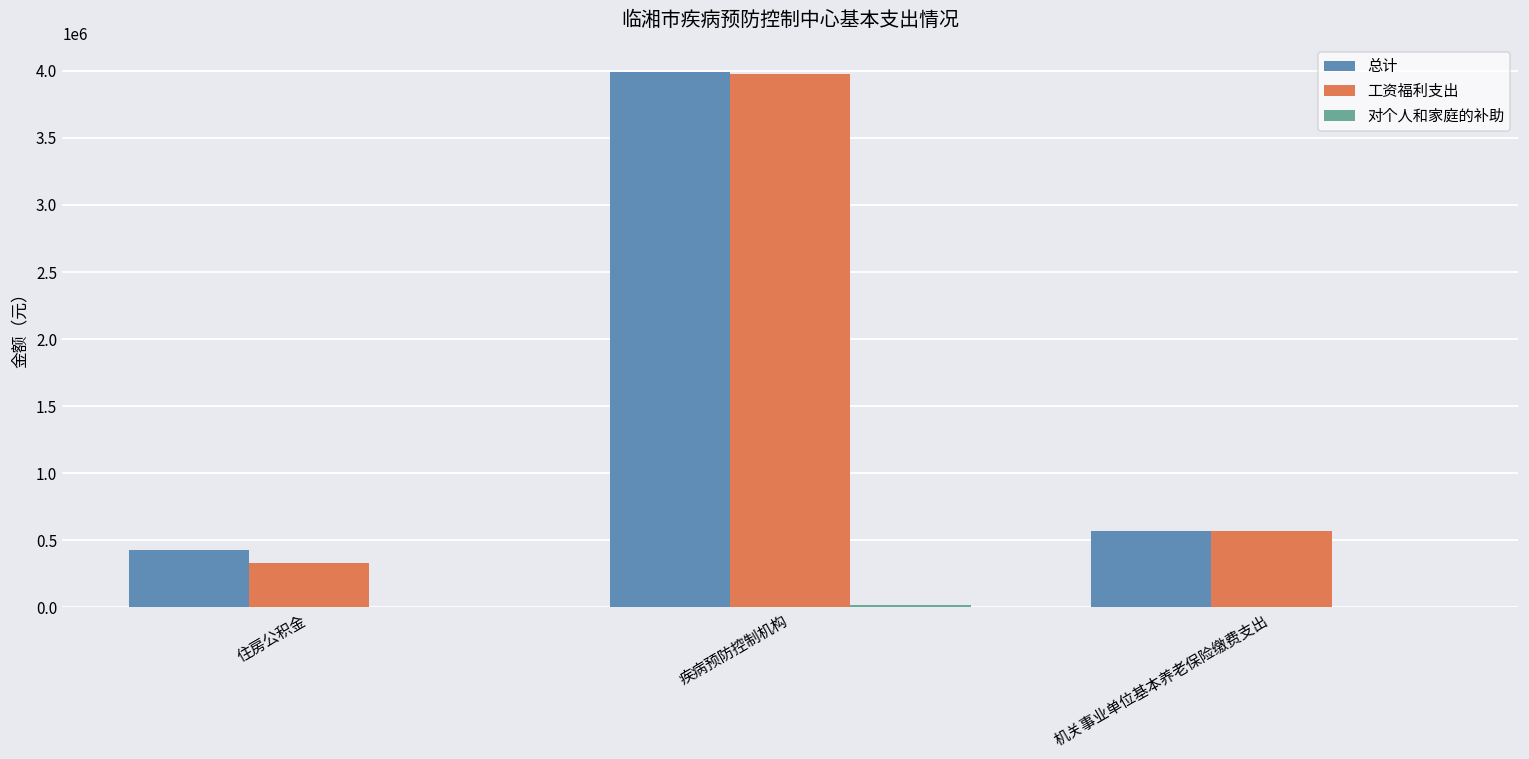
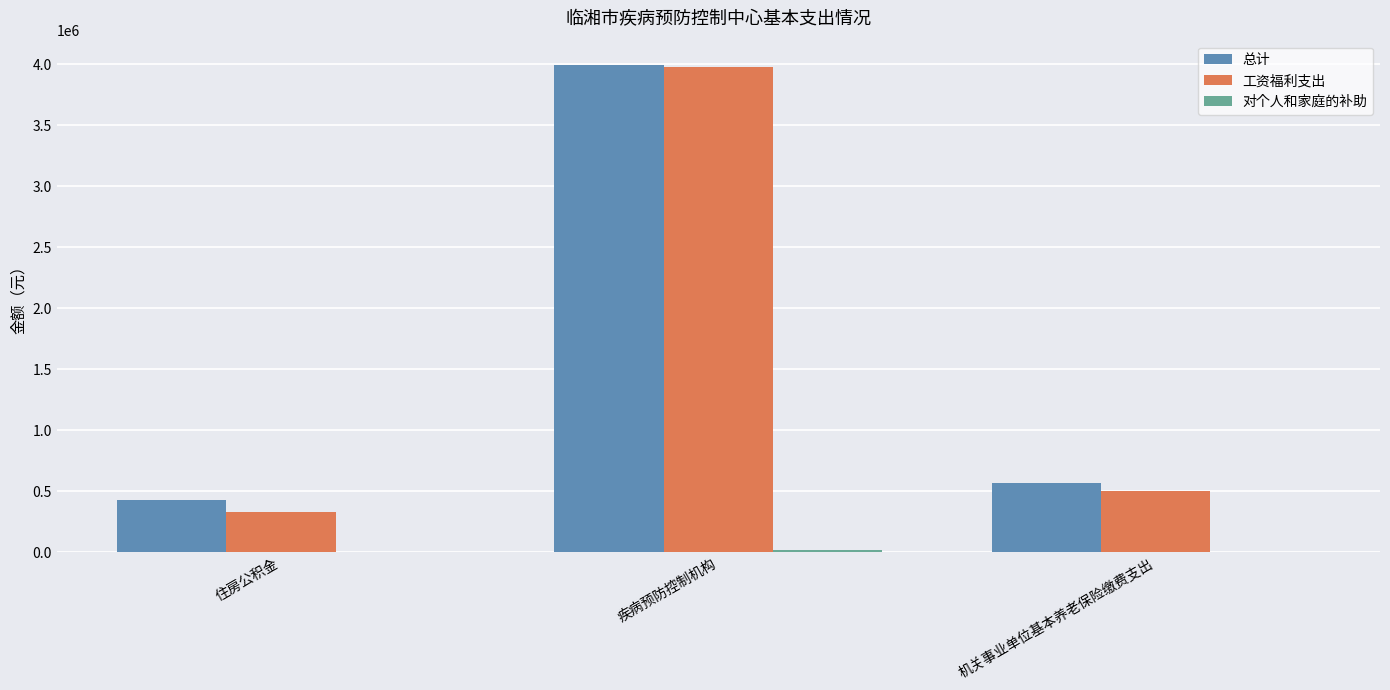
  {
    "工资福利支出": {
      "住房公积金": 330000,
      "疾病预防控制机构": 3980000,
-     "机关事业单位基本养老保险缴费支出": 570000
+     "机关事业单位基本养老保险缴费支出": 500000
    }
  }
